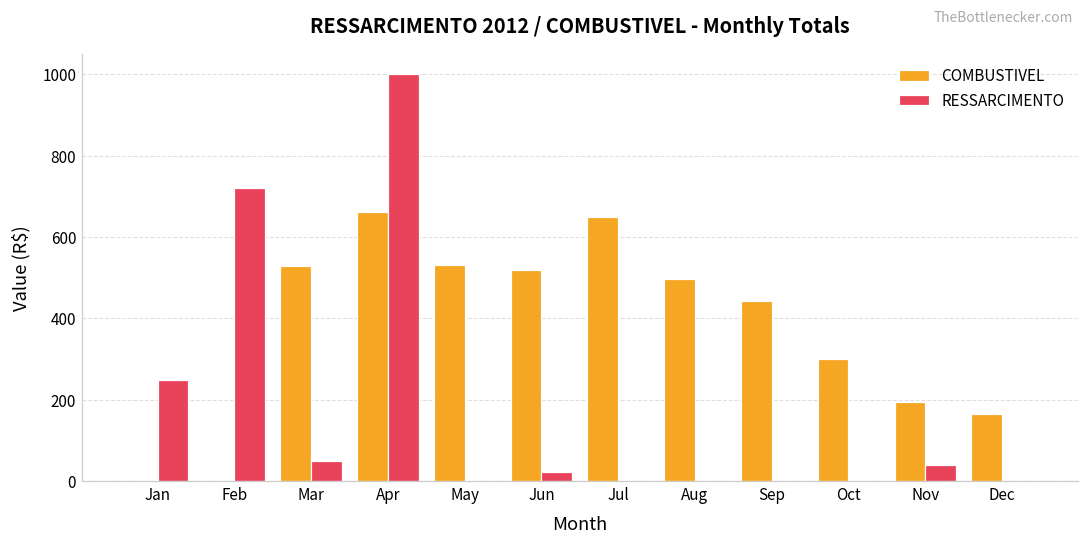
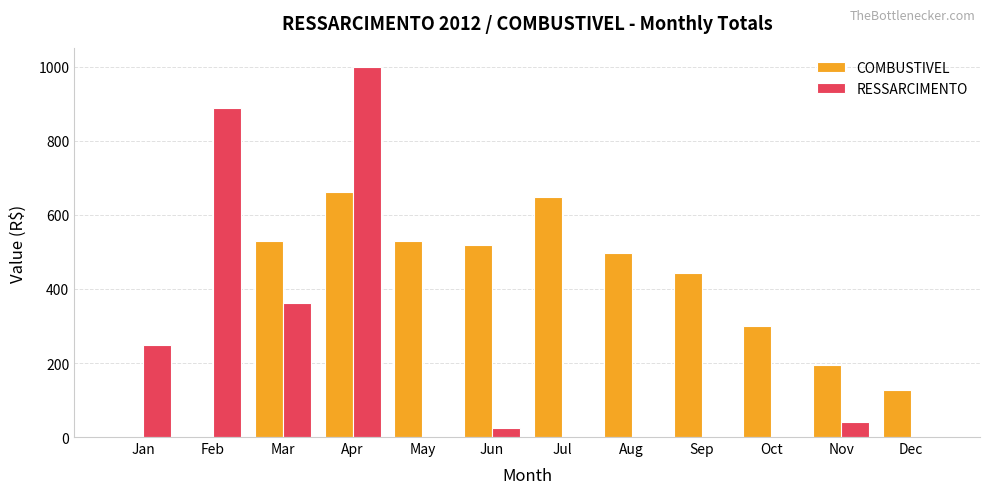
  {
    "COMBUSTIVEL": {
      "Jan": 0,
      "Feb": 0,
      "Mar": 530,
      "Apr": 660,
      "May": 530,
      "Jun": 520,
      "Jul": 650,
      "Aug": 500,
      "Sep": 440,
      "Oct": 300,
      "Nov": 200,
-     "Dec": 170
+     "Dec": 130
    },
    "RESSARCIMENTO": {
      "Jan": 250,
-     "Feb": 720,
-     "Mar": 50,
+     "Feb": 890,
+     "Mar": 360,
      "Apr": 1000,
      "May": 0,
      "Jun": 20,
      "Jul": 0,
      "Aug": 0,
      "Sep": 0,
      "Oct": 0,
      "Nov": 40,
      "Dec": 0
    }
  }
